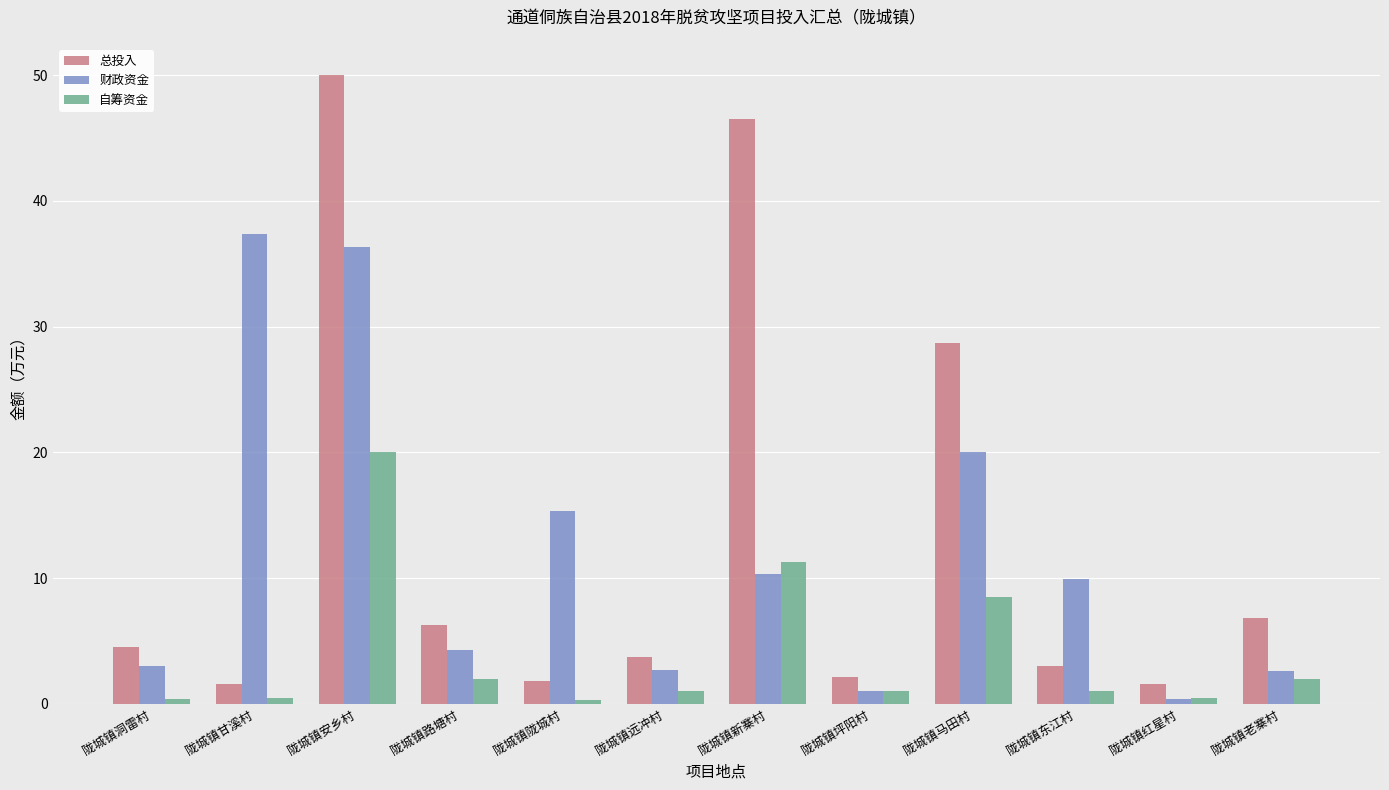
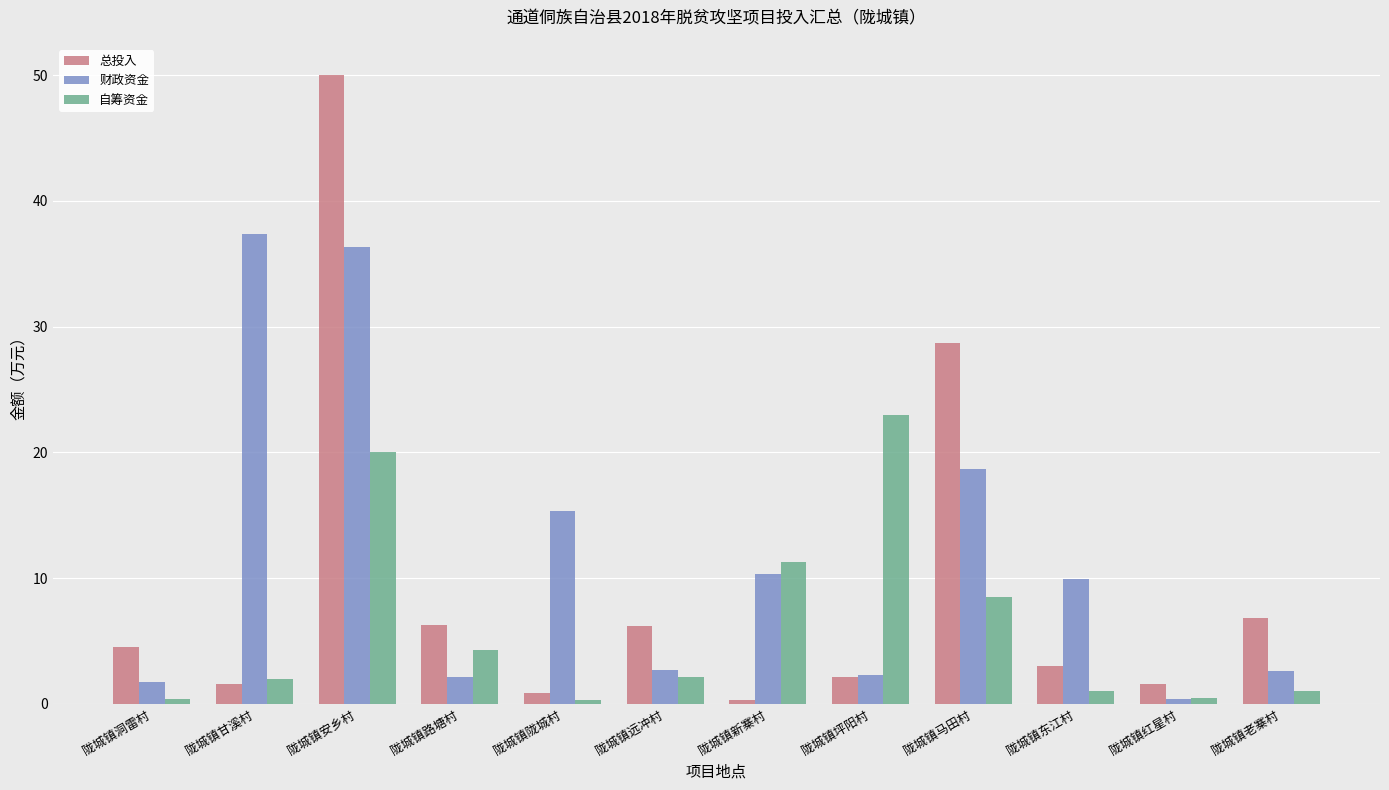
  {
    "总投入": {
      "陇城镇洞雷村": 4.5,
      "陇城镇甘溪村": 1.6,
      "陇城镇安乡村": 50.0,
      "陇城镇路塘村": 6.3,
-     "陇城镇陇城村": 1.8,
-     "陇城镇远冲村": 3.7,
-     "陇城镇新寨村": 46.5,
+     "陇城镇陇城村": 0.9,
+     "陇城镇远冲村": 6.2,
+     "陇城镇新寨村": 0.3,
      "陇城镇坪阳村": 2.1,
      "陇城镇马田村": 28.7,
      "陇城镇东江村": 3.0,
      "陇城镇红星村": 1.6,
      "陇城镇老寨村": 6.8
    },
    "财政资金": {
-     "陇城镇洞雷村": 3.0,
+     "陇城镇洞雷村": 1.7,
      "陇城镇甘溪村": 37.4,
      "陇城镇安乡村": 36.3,
-     "陇城镇路塘村": 4.3,
+     "陇城镇路塘村": 2.1,
      "陇城镇陇城村": 15.3,
      "陇城镇远冲村": 2.7,
      "陇城镇新寨村": 10.3,
-     "陇城镇坪阳村": 1.0,
-     "陇城镇马田村": 20.0,
+     "陇城镇坪阳村": 2.3,
+     "陇城镇马田村": 18.7,
      "陇城镇东江村": 9.9,
      "陇城镇红星村": 0.4,
      "陇城镇老寨村": 2.6
    },
    "自筹资金": {
      "陇城镇洞雷村": 0.4,
-     "陇城镇甘溪村": 0.5,
+     "陇城镇甘溪村": 2.0,
      "陇城镇安乡村": 20.0,
-     "陇城镇路塘村": 2.0,
+     "陇城镇路塘村": 4.3,
      "陇城镇陇城村": 0.3,
-     "陇城镇远冲村": 1.0,
+     "陇城镇远冲村": 2.1,
      "陇城镇新寨村": 11.3,
-     "陇城镇坪阳村": 1,
+     "陇城镇坪阳村": 23,
      "陇城镇马田村": 8.5,
      "陇城镇东江村": 1.0,
      "陇城镇红星村": 0.5,
-     "陇城镇老寨村": 2
+     "陇城镇老寨村": 1
    }
  }
